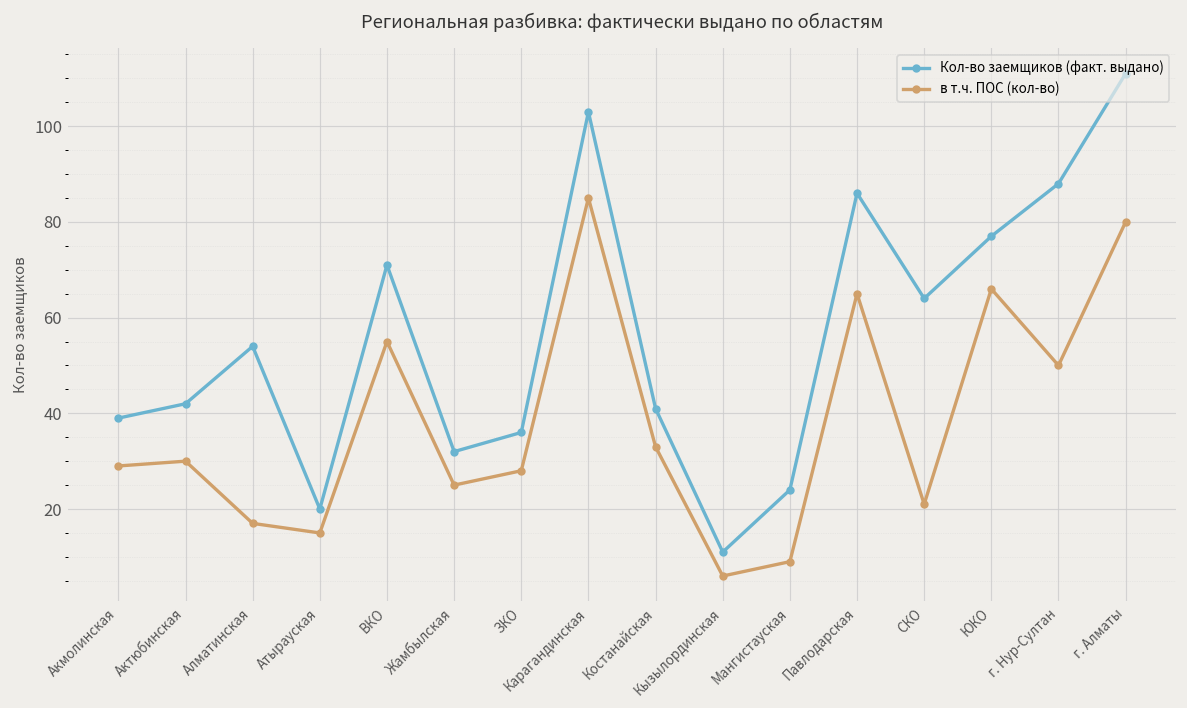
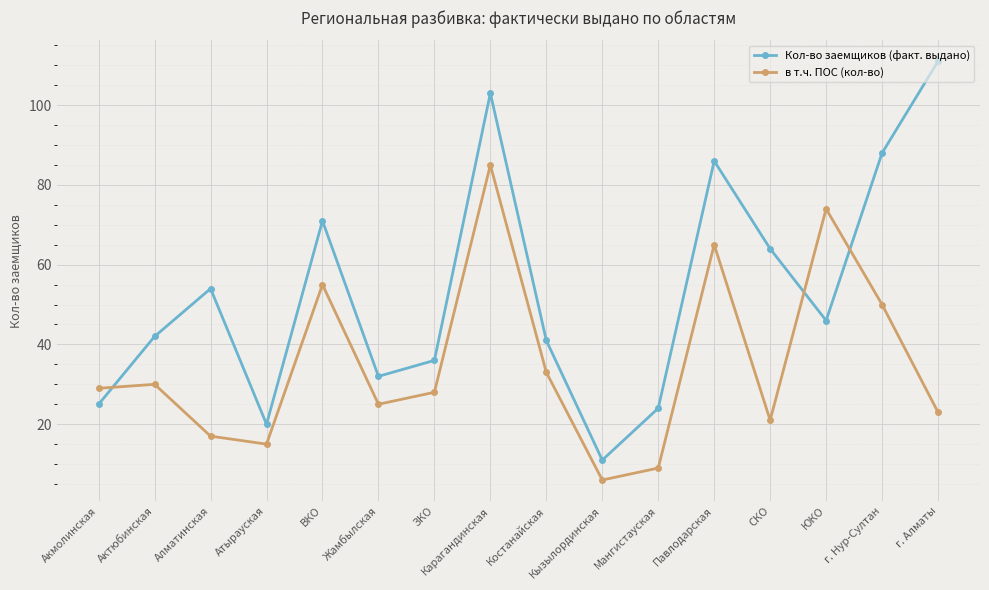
  {
    "Кол-во заемщиков (факт. выдано)": {
-     "Акмолинская": 39,
+     "Акмолинская": 25,
      "Актюбинская": 42,
      "Алматинская": 54,
      "Атырауская": 20,
      "ВКО": 71,
      "Жамбылская": 32,
      "ЗКО": 36,
      "Карагандинская": 103,
      "Костанайская": 41,
      "Кызылординская": 11,
      "Мангистауская": 24,
      "Павлодарская": 86,
      "СКО": 64,
-     "ЮКО": 77,
+     "ЮКО": 46,
      "г. Нур-Султан": 88
    },
    "в т.ч. ПОС (кол-во)": {
      "Акмолинская": 29,
      "Актюбинская": 30,
      "Алматинская": 17,
      "Атырауская": 15,
      "ВКО": 55,
      "Жамбылская": 25,
      "ЗКО": 28,
      "Карагандинская": 85,
      "Костанайская": 33,
      "Кызылординская": 6,
      "Мангистауская": 9,
      "Павлодарская": 65,
      "СКО": 21,
-     "ЮКО": 66,
+     "ЮКО": 74,
      "г. Нур-Султан": 50,
-     "г. Алматы": 80
+     "г. Алматы": 23
    }
  }
